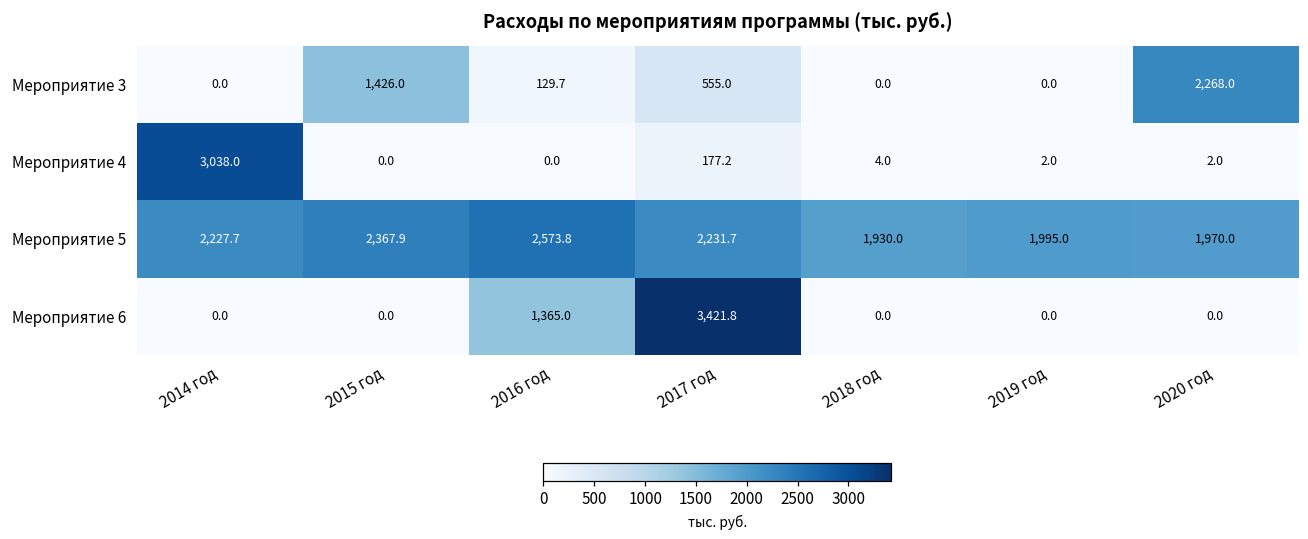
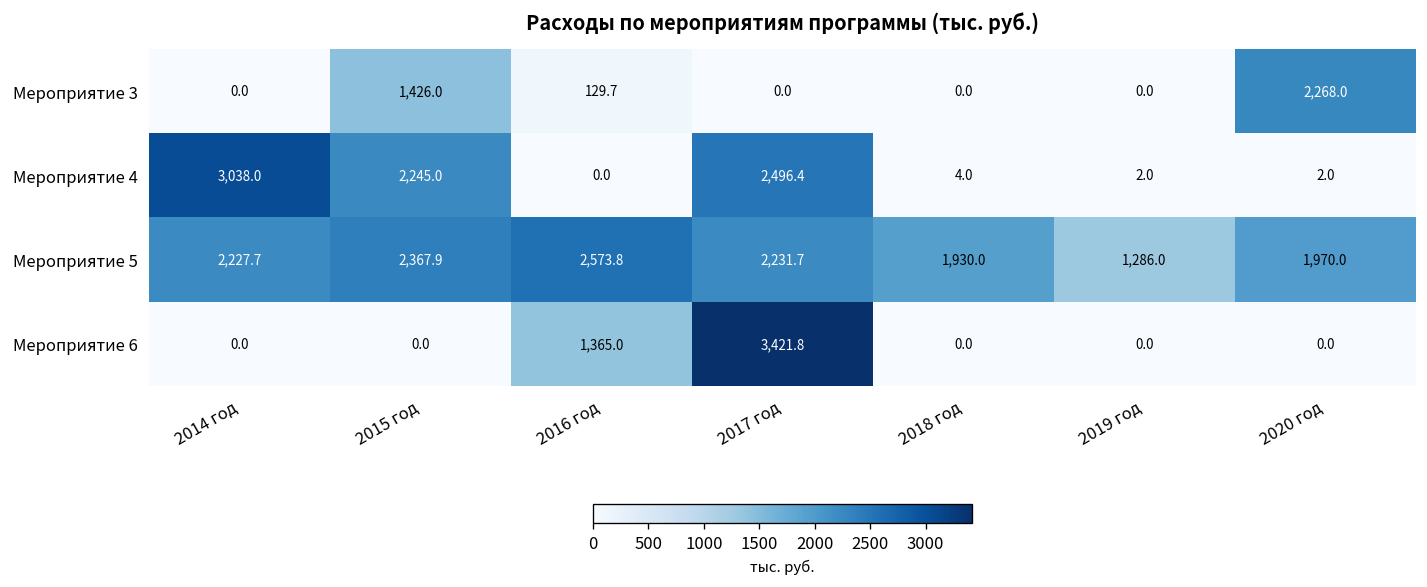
  {
    "Мероприятие 3": {
      "2014 год": "0.0",
      "2015 год": "1,426.0",
      "2016 год": "129.7",
-     "2017 год": "555.0",
+     "2017 год": "0.0",
      "2018 год": "0.0",
      "2019 год": "0.0",
      "2020 год": "2,268.0"
    },
    "Мероприятие 4": {
      "2014 год": "3,038.0",
-     "2015 год": "0.0",
+     "2015 год": "2,245.0",
      "2016 год": "0.0",
-     "2017 год": "177.2",
+     "2017 год": "2,496.4",
      "2018 год": "4.0",
      "2019 год": "2.0",
      "2020 год": "2.0"
    },
    "Мероприятие 5": {
      "2014 год": "2,227.7",
      "2015 год": "2,367.9",
      "2016 год": "2,573.8",
      "2017 год": "2,231.7",
      "2018 год": "1,930.0",
-     "2019 год": "1,995.0",
+     "2019 год": "1,286.0",
      "2020 год": "1,970.0"
    },
    "Мероприятие 6": {
      "2014 год": "0.0",
      "2015 год": "0.0",
      "2016 год": "1,365.0",
      "2017 год": "3,421.8",
      "2018 год": "0.0",
      "2019 год": "0.0",
      "2020 год": "0.0"
    }
  }
